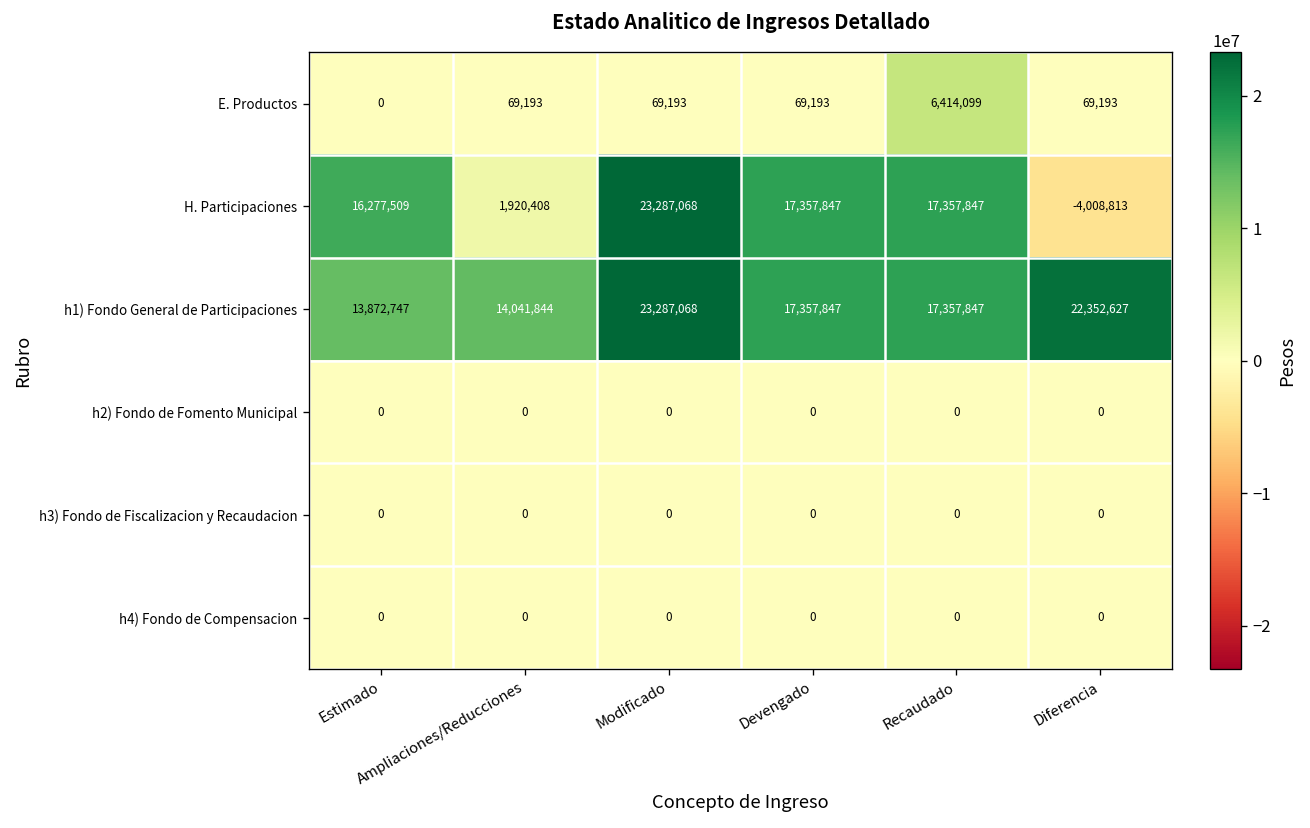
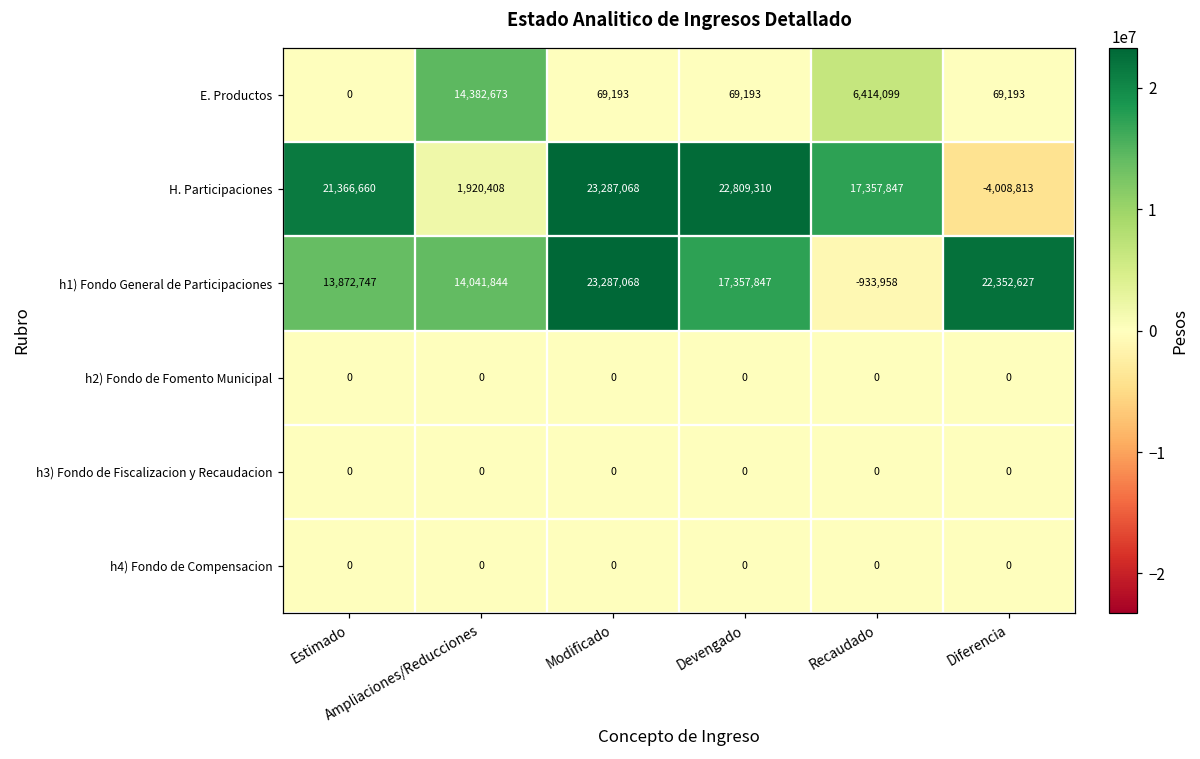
  {
    "E. Productos": {
      "Estimado": "0",
-     "Ampliaciones/Reducciones": "69,193",
+     "Ampliaciones/Reducciones": "14,382,673",
      "Modificado": "69,193",
      "Devengado": "69,193",
      "Recaudado": "6,414,099",
      "Diferencia": "69,193"
    },
    "H. Participaciones": {
-     "Estimado": "16,277,509",
+     "Estimado": "21,366,660",
      "Ampliaciones/Reducciones": "1,920,408",
      "Modificado": "23,287,068",
-     "Devengado": "17,357,847",
+     "Devengado": "22,809,310",
      "Recaudado": "17,357,847",
      "Diferencia": "-4,008,813"
    },
    "h1) Fondo General de Participaciones": {
      "Estimado": "13,872,747",
      "Ampliaciones/Reducciones": "14,041,844",
      "Modificado": "23,287,068",
      "Devengado": "17,357,847",
-     "Recaudado": "17,357,847",
+     "Recaudado": "-933,958",
      "Diferencia": "22,352,627"
    },
    "h2) Fondo de Fomento Municipal": {
      "Estimado": "0",
      "Ampliaciones/Reducciones": "0",
      "Modificado": "0",
      "Devengado": "0",
      "Recaudado": "0",
      "Diferencia": "0"
    },
    "h3) Fondo de Fiscalizacion y Recaudacion": {
      "Estimado": "0",
      "Ampliaciones/Reducciones": "0",
      "Modificado": "0",
      "Devengado": "0",
      "Recaudado": "0",
      "Diferencia": "0"
    },
    "h4) Fondo de Compensacion": {
      "Estimado": "0",
      "Ampliaciones/Reducciones": "0",
      "Modificado": "0",
      "Devengado": "0",
      "Recaudado": "0",
      "Diferencia": "0"
    }
  }
